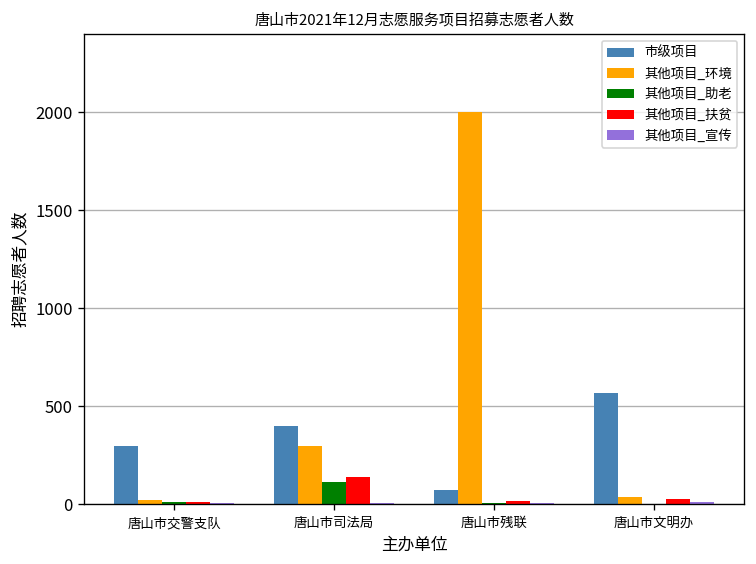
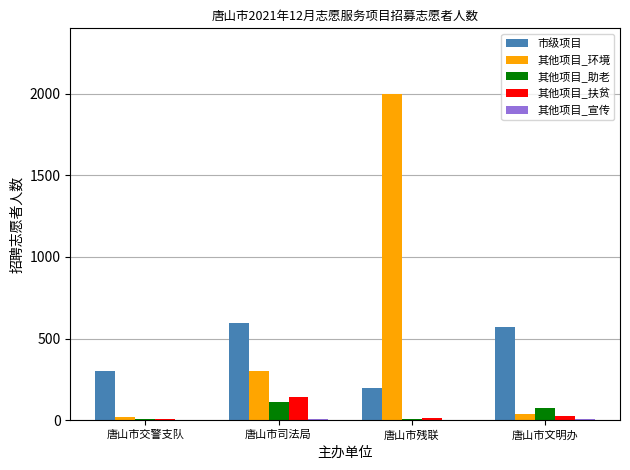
  {
    "市级项目": {
      "唐山市交警支队": 300,
-     "唐山市司法局": 400,
-     "唐山市残联": 70,
+     "唐山市司法局": 600,
+     "唐山市残联": 200,
      "唐山市文明办": 570
    },
    "其他项目_环境": {
      "唐山市交警支队": 20,
      "唐山市司法局": 300,
      "唐山市残联": 2000,
      "唐山市文明办": 40
    },
    "其他项目_助老": {
      "唐山市司法局": 110,
-     "唐山市文明办": 0
+     "唐山市文明办": 70
    },
    "其他项目_扶贫": {
      "唐山市司法局": 140,
      "唐山市残联": 20,
      "唐山市文明办": 30
    }
  }
